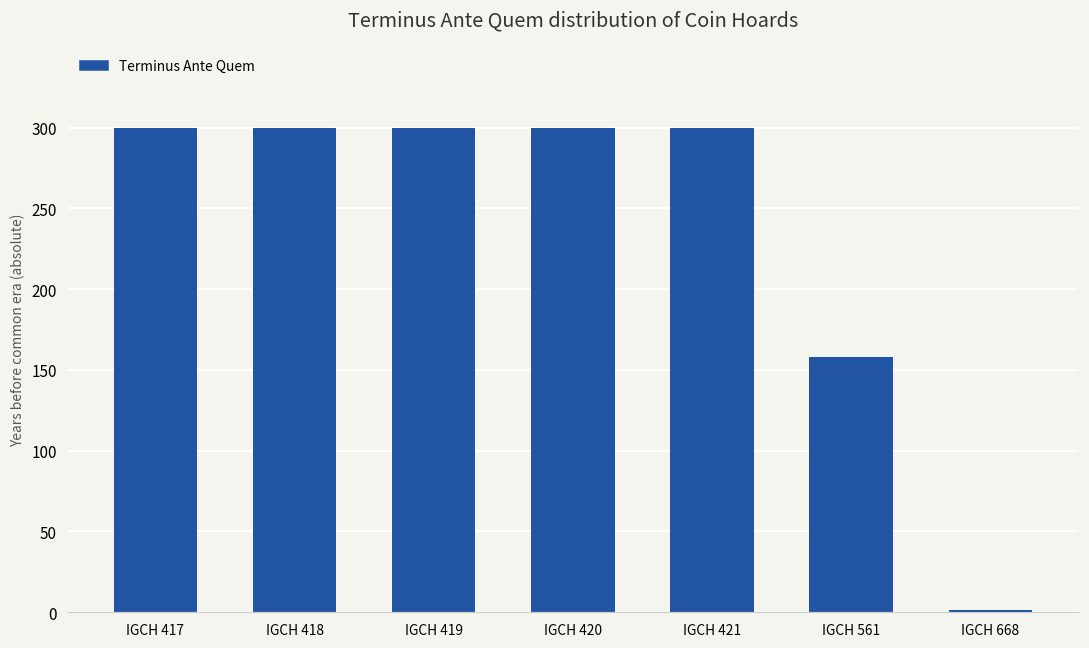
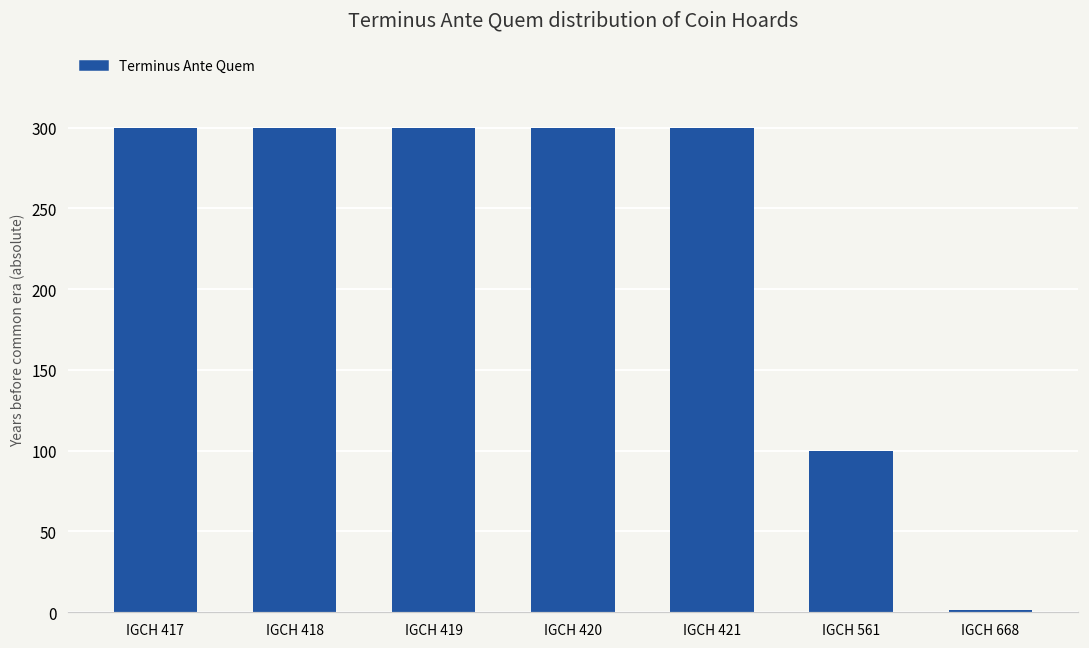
  {
    "IGCH 417": 300,
    "IGCH 418": 300,
    "IGCH 419": 300,
    "IGCH 420": 300,
    "IGCH 421": 300,
-   "IGCH 561": 158
+   "IGCH 561": 100
  }
